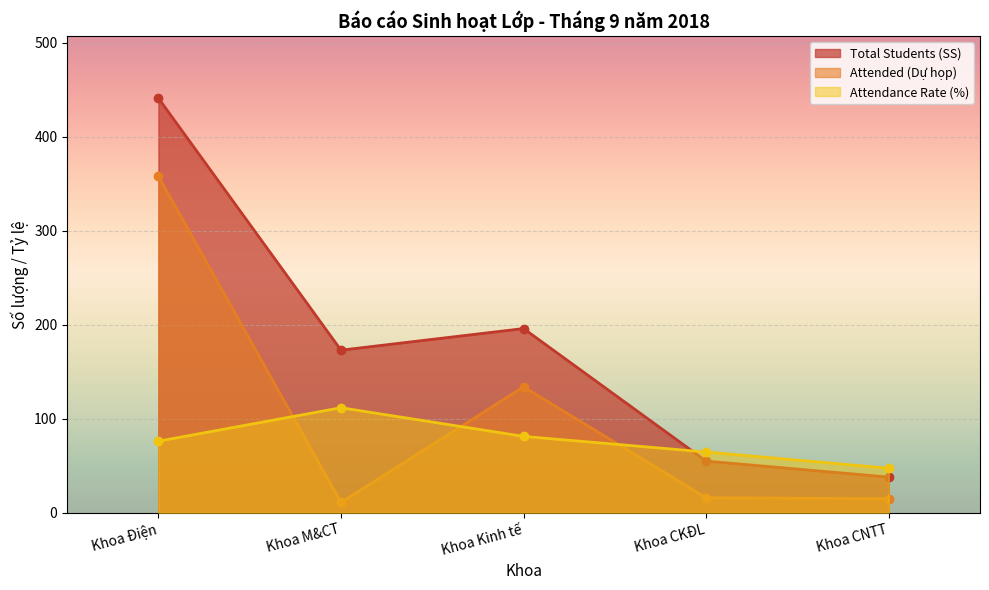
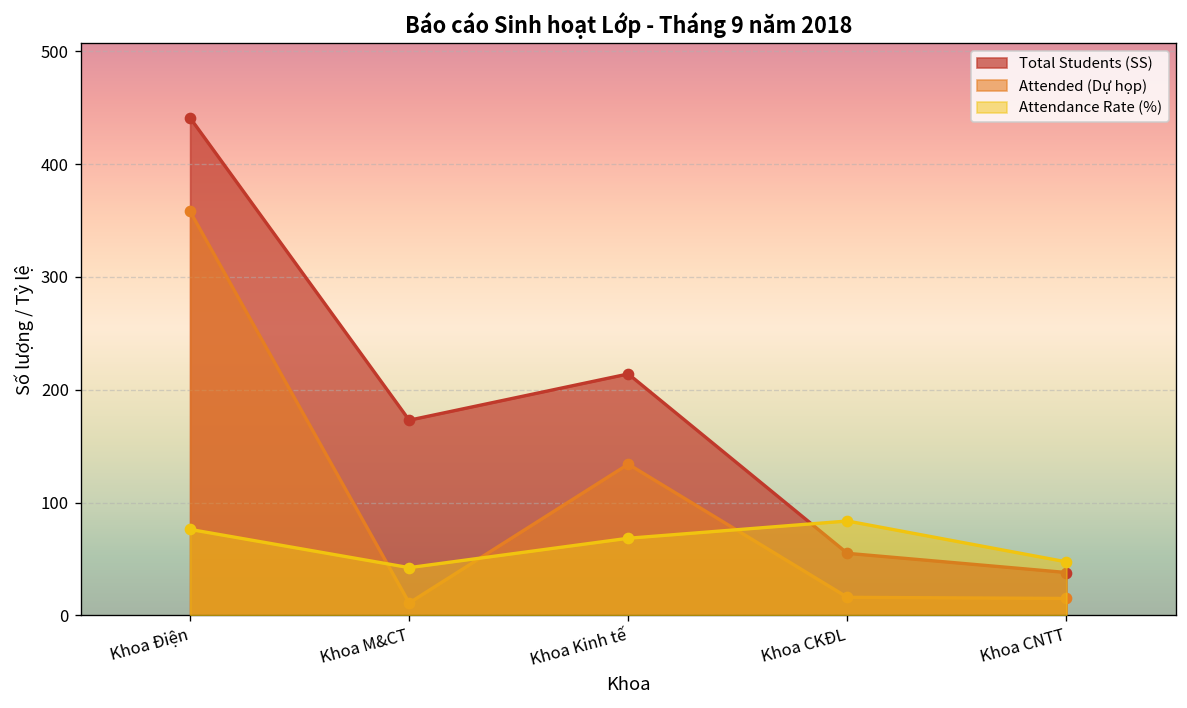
  {
    "Total Students (SS)": {
      "Khoa Điện": 440,
      "Khoa M&CT": 170,
-     "Khoa Kinh tế": 200,
+     "Khoa Kinh tế": 210,
      "Khoa CKĐL": 60,
      "Khoa CNTT": 40
    },
    "Attended (Dự họp)": {
      "Khoa Điện": 360,
      "Khoa M&CT": 10,
      "Khoa Kinh tế": 130,
      "Khoa CKĐL": 20,
      "Khoa CNTT": 20
    },
    "Attendance Rate (%)": {
      "Khoa Điện": 80,
-     "Khoa M&CT": 110,
-     "Khoa Kinh tế": 80,
-     "Khoa CKĐL": 60,
+     "Khoa M&CT": 40,
+     "Khoa Kinh tế": 70,
+     "Khoa CKĐL": 80,
      "Khoa CNTT": 50
    }
  }
